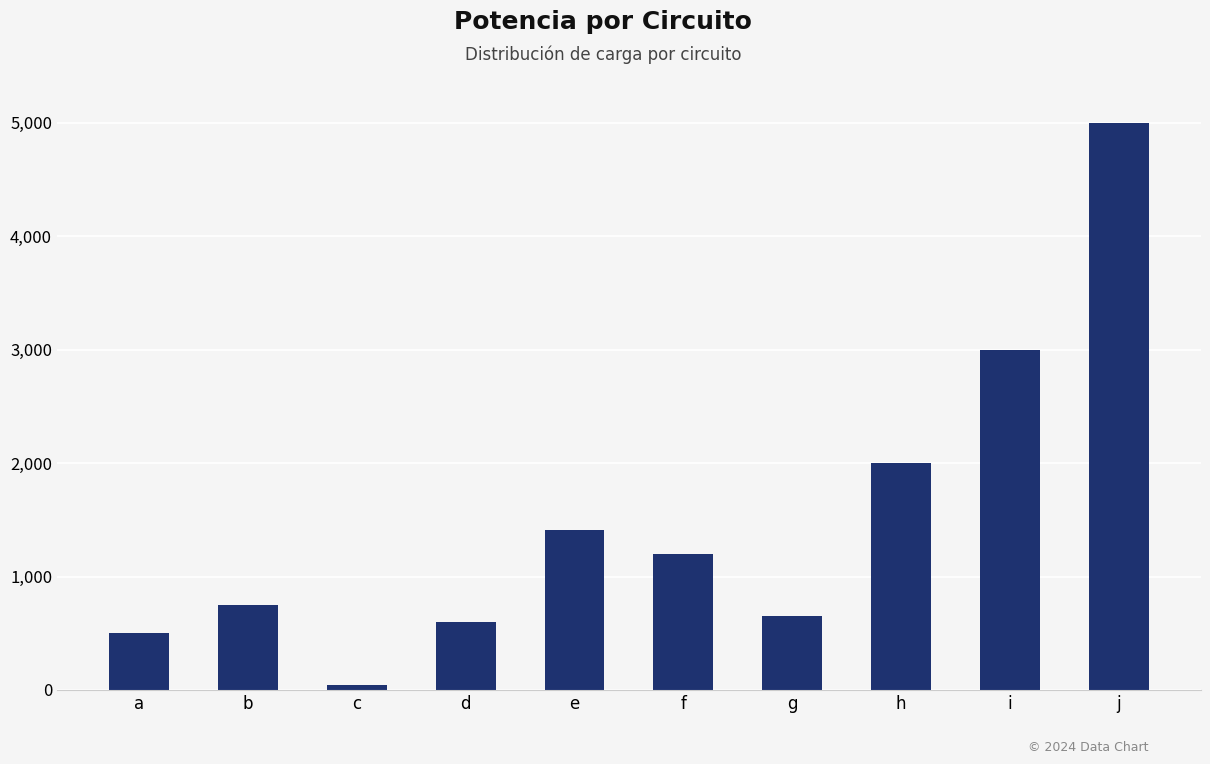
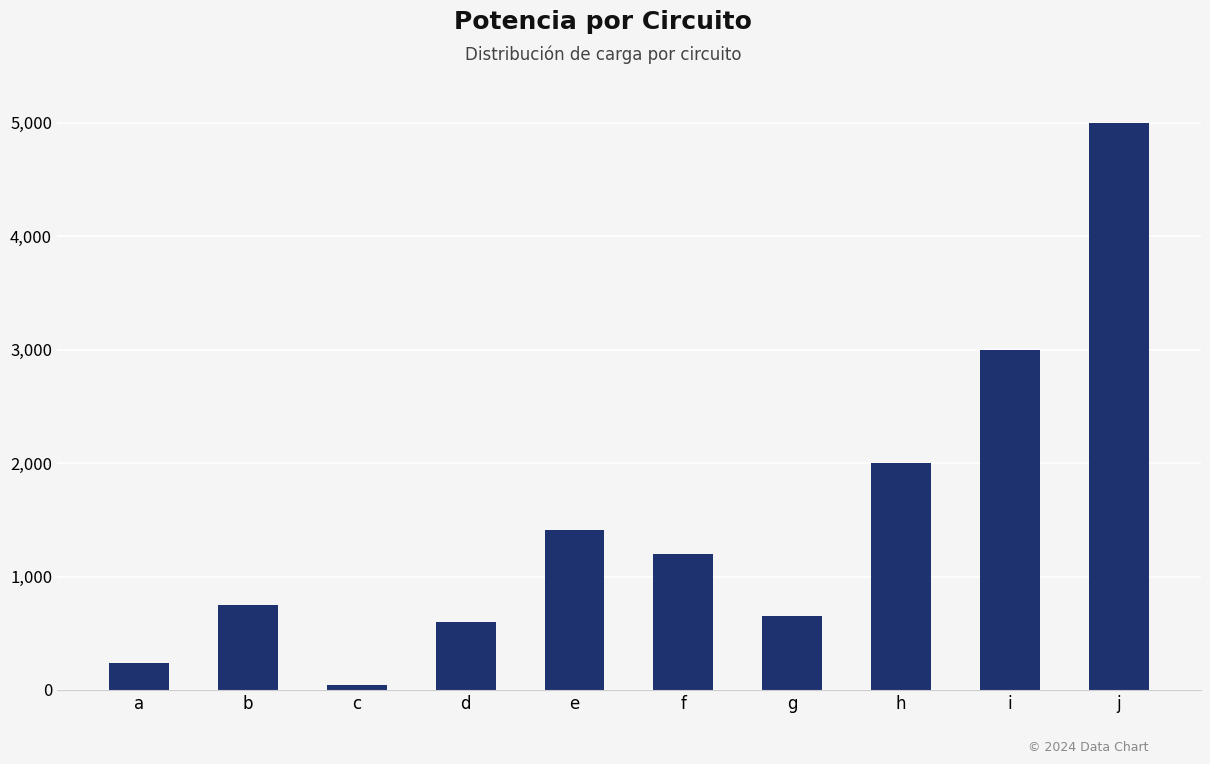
  {
-   "a": "500",
+   "a": "240",
    "b": "750",
    "c": "40",
    "d": "600",
    "e": "1,410",
    "f": "1,200",
    "g": "650",
    "h": "2,000",
    "i": "3,000",
    "j": "5,000"
  }
